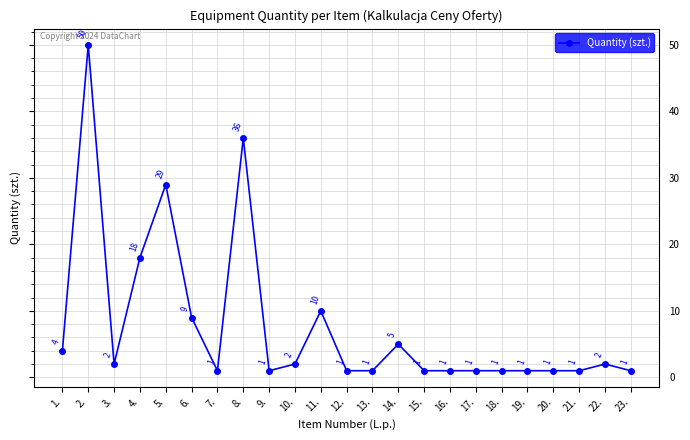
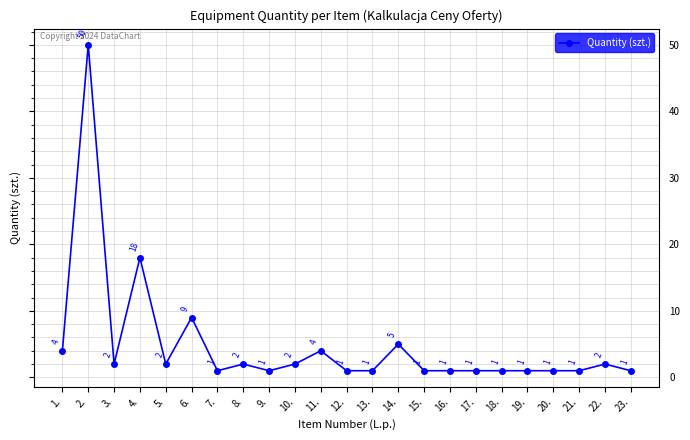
  {
    "1.": 4,
    "3.": 2,
    "4.": 18,
-   "5.": 29,
+   "5.": 2,
    "6.": 9,
    "7.": 1,
-   "8.": 36,
+   "8.": 2,
    "9.": 1,
    "10.": 2,
-   "11.": 10,
+   "11.": 4,
    "12.": 1,
    "13.": 1,
    "14.": 5,
    "15.": 1,
    "16.": 1,
    "17.": 1,
    "18.": 1,
    "19.": 1,
    "20.": 1,
    "21.": 1,
    "22.": 2,
    "23.": 1
  }
